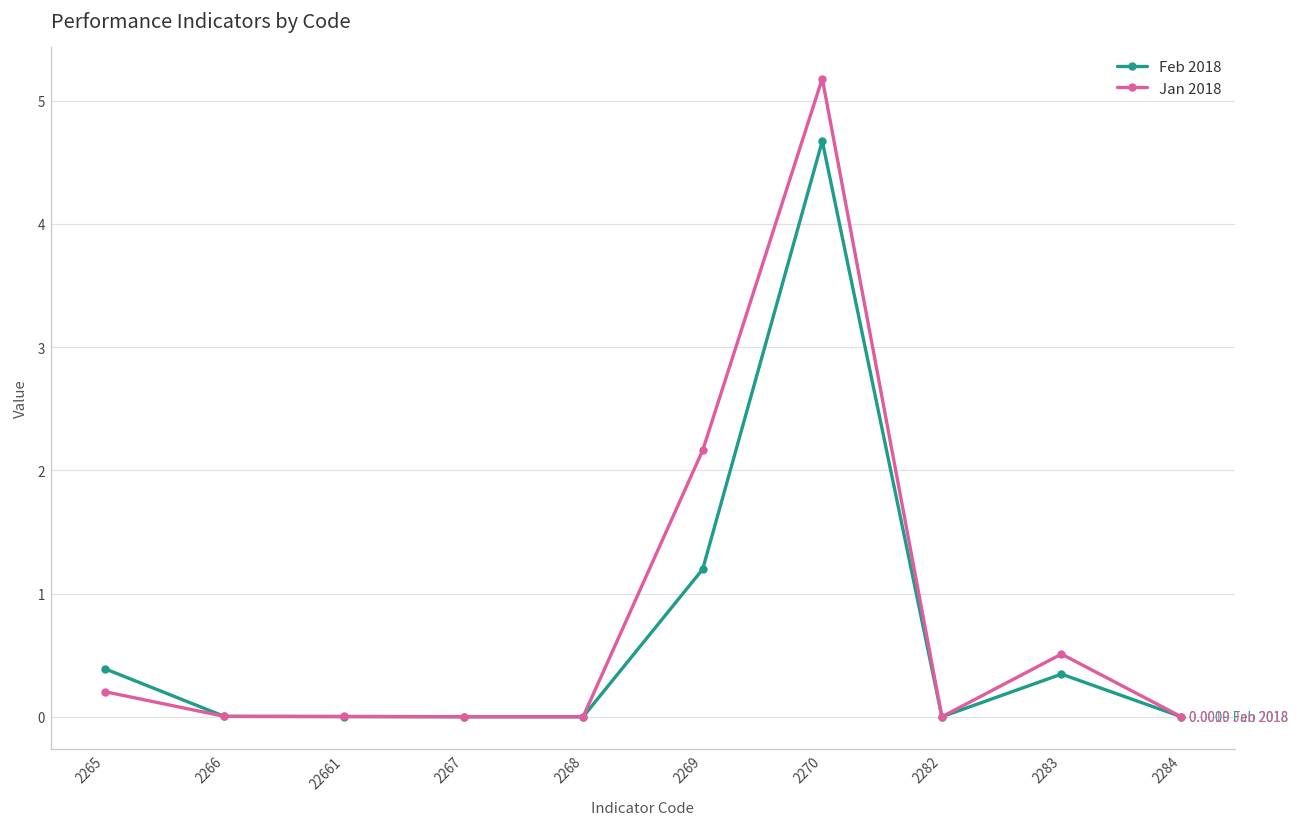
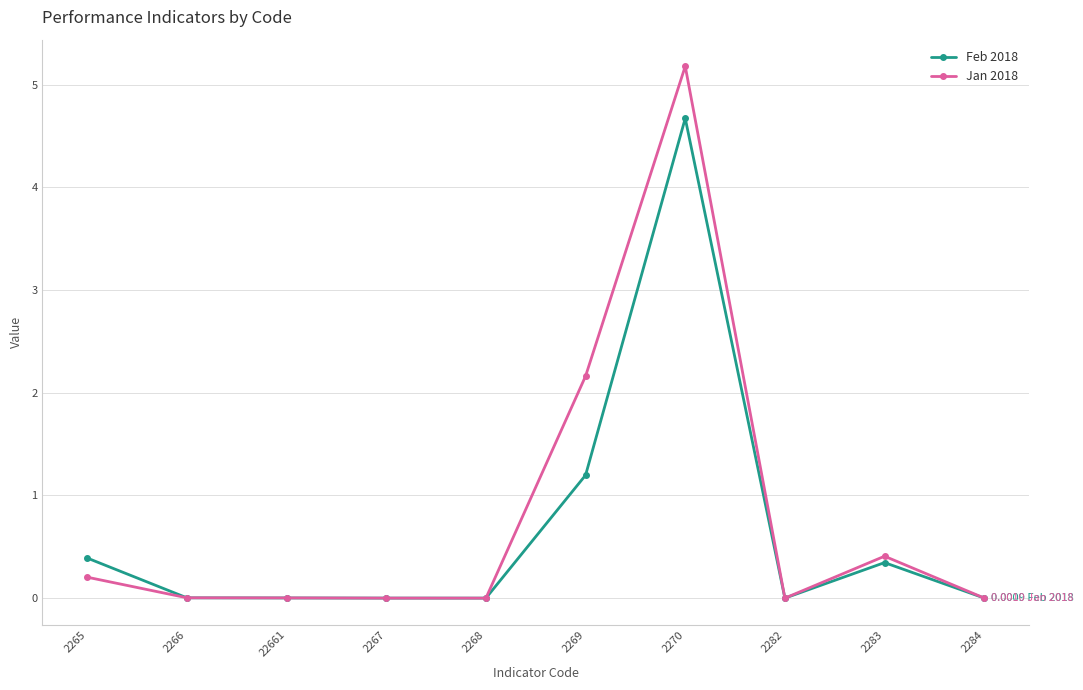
  {
    "Feb 2018": {
      "2265": 0.39,
      "2269": 1.20,
      "2270": 4.67,
      "2283": 0.35
    },
    "Jan 2018": {
      "2265": 0.20,
      "2269": 2.16,
      "2270": 5.18,
-     "2283": 0.51
+     "2283": 0.41
    }
  }
